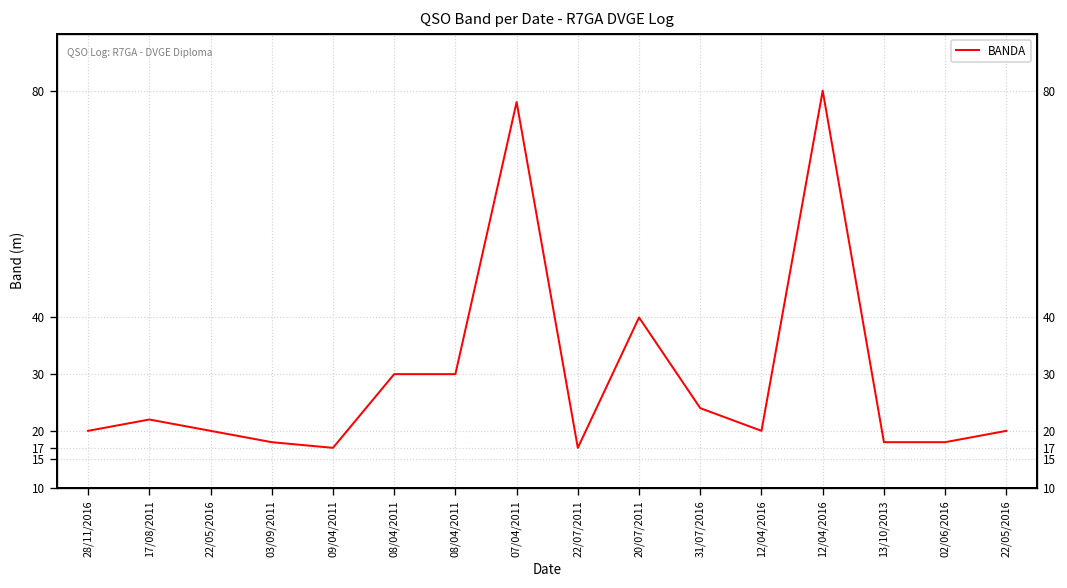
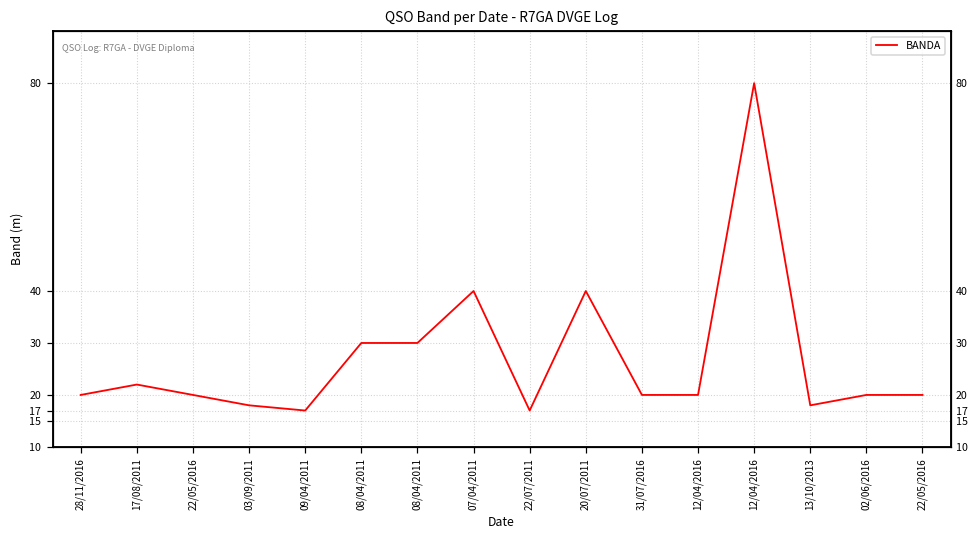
  {
    "28/11/2016": 20,
    "17/08/2011": 22,
    "03/09/2011": 18,
    "09/04/2011": 17,
-   "07/04/2011": 78,
+   "07/04/2011": 40,
    "22/07/2011": 17,
    "20/07/2011": 40,
-   "31/07/2016": 24,
+   "31/07/2016": 20,
    "13/10/2013": 18,
-   "02/06/2016": 18
+   "02/06/2016": 20
  }
